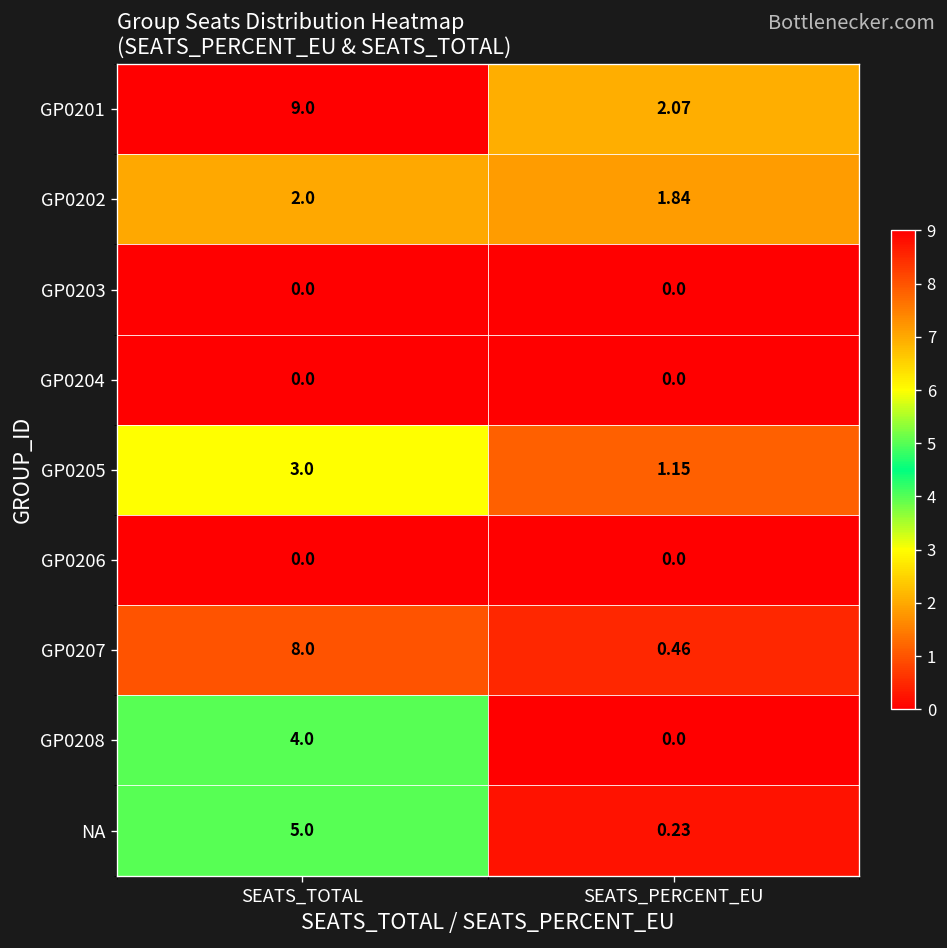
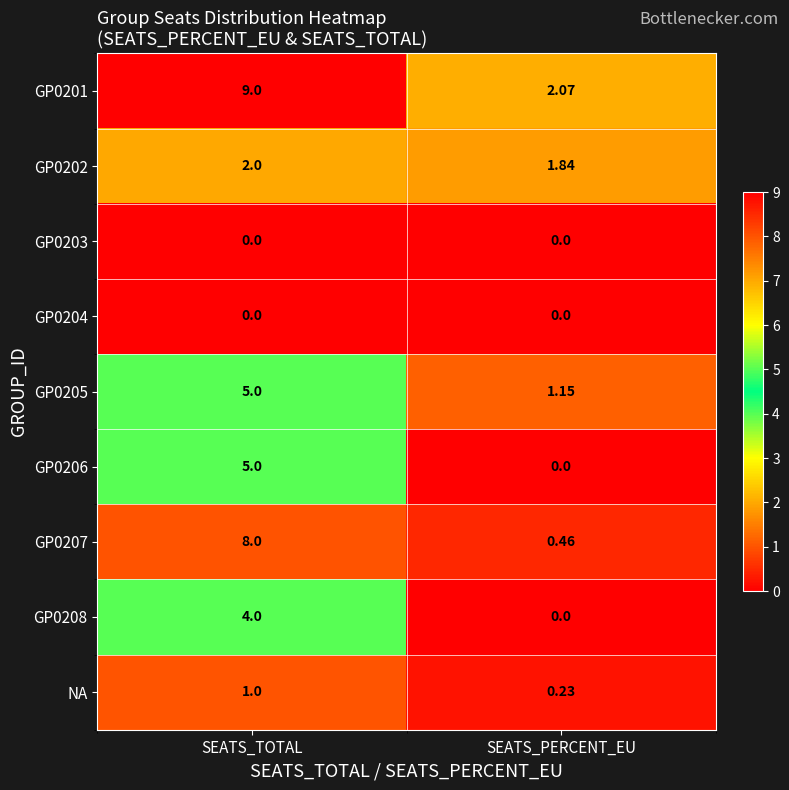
  {
    "GP0201": {
      "SEATS_TOTAL": 9.0,
      "SEATS_PERCENT_EU": 2.07
    },
    "GP0202": {
      "SEATS_TOTAL": 2.0,
      "SEATS_PERCENT_EU": 1.84
    },
    "GP0203": {
      "SEATS_TOTAL": 0.0,
      "SEATS_PERCENT_EU": 0.0
    },
    "GP0204": {
      "SEATS_TOTAL": 0.0,
      "SEATS_PERCENT_EU": 0.0
    },
    "GP0205": {
-     "SEATS_TOTAL": 3.0,
+     "SEATS_TOTAL": 5.0,
      "SEATS_PERCENT_EU": 1.15
    },
    "GP0206": {
-     "SEATS_TOTAL": 0.0,
+     "SEATS_TOTAL": 5.0,
      "SEATS_PERCENT_EU": 0.0
    },
    "GP0207": {
      "SEATS_TOTAL": 8.0,
      "SEATS_PERCENT_EU": 0.46
    },
    "GP0208": {
      "SEATS_TOTAL": 4.0,
      "SEATS_PERCENT_EU": 0.0
    },
    "NA": {
-     "SEATS_TOTAL": 5.0,
+     "SEATS_TOTAL": 1.0,
      "SEATS_PERCENT_EU": 0.23
    }
  }
